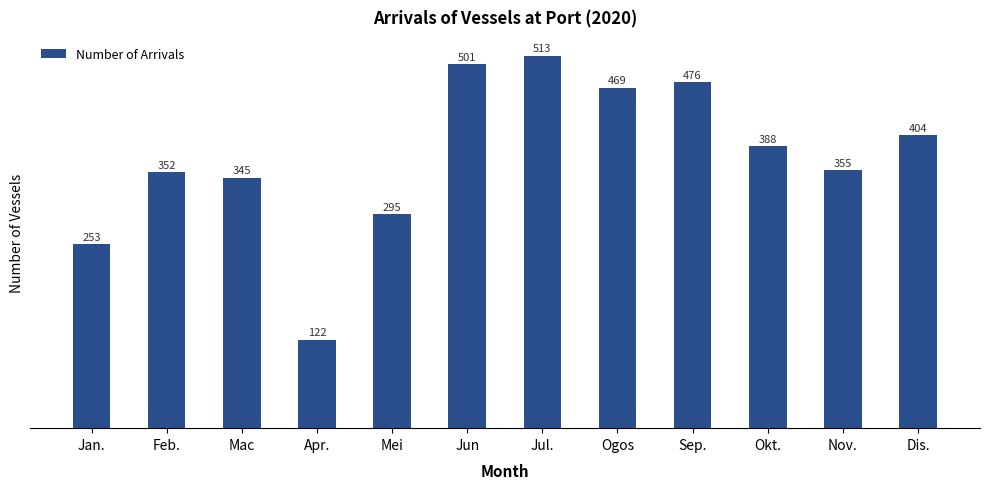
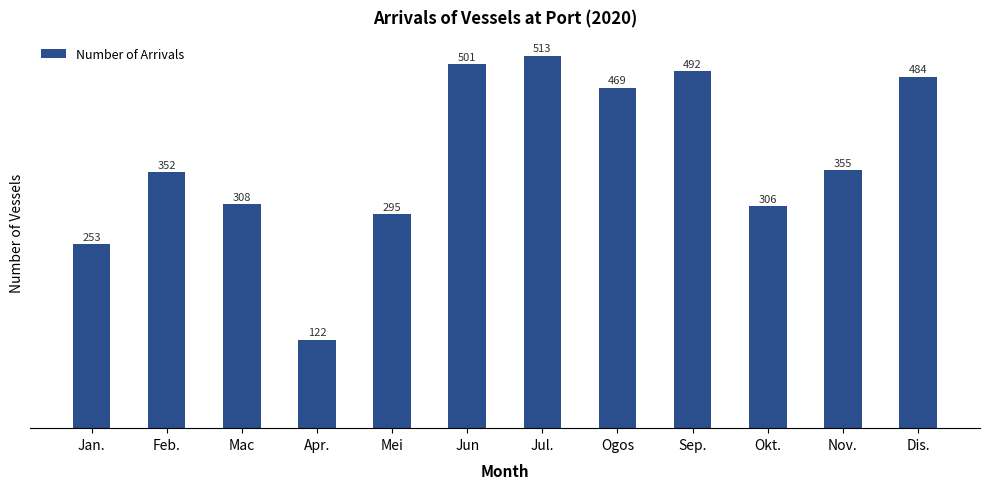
  {
    "Jan.": 253,
    "Feb.": 352,
-   "Mac": 345,
+   "Mac": 308,
    "Apr.": 122,
    "Mei": 295,
    "Jun": 501,
    "Jul.": 513,
    "Ogos": 469,
-   "Sep.": 476,
-   "Okt.": 388,
+   "Sep.": 492,
+   "Okt.": 306,
    "Nov.": 355,
-   "Dis.": 404
+   "Dis.": 484
  }
